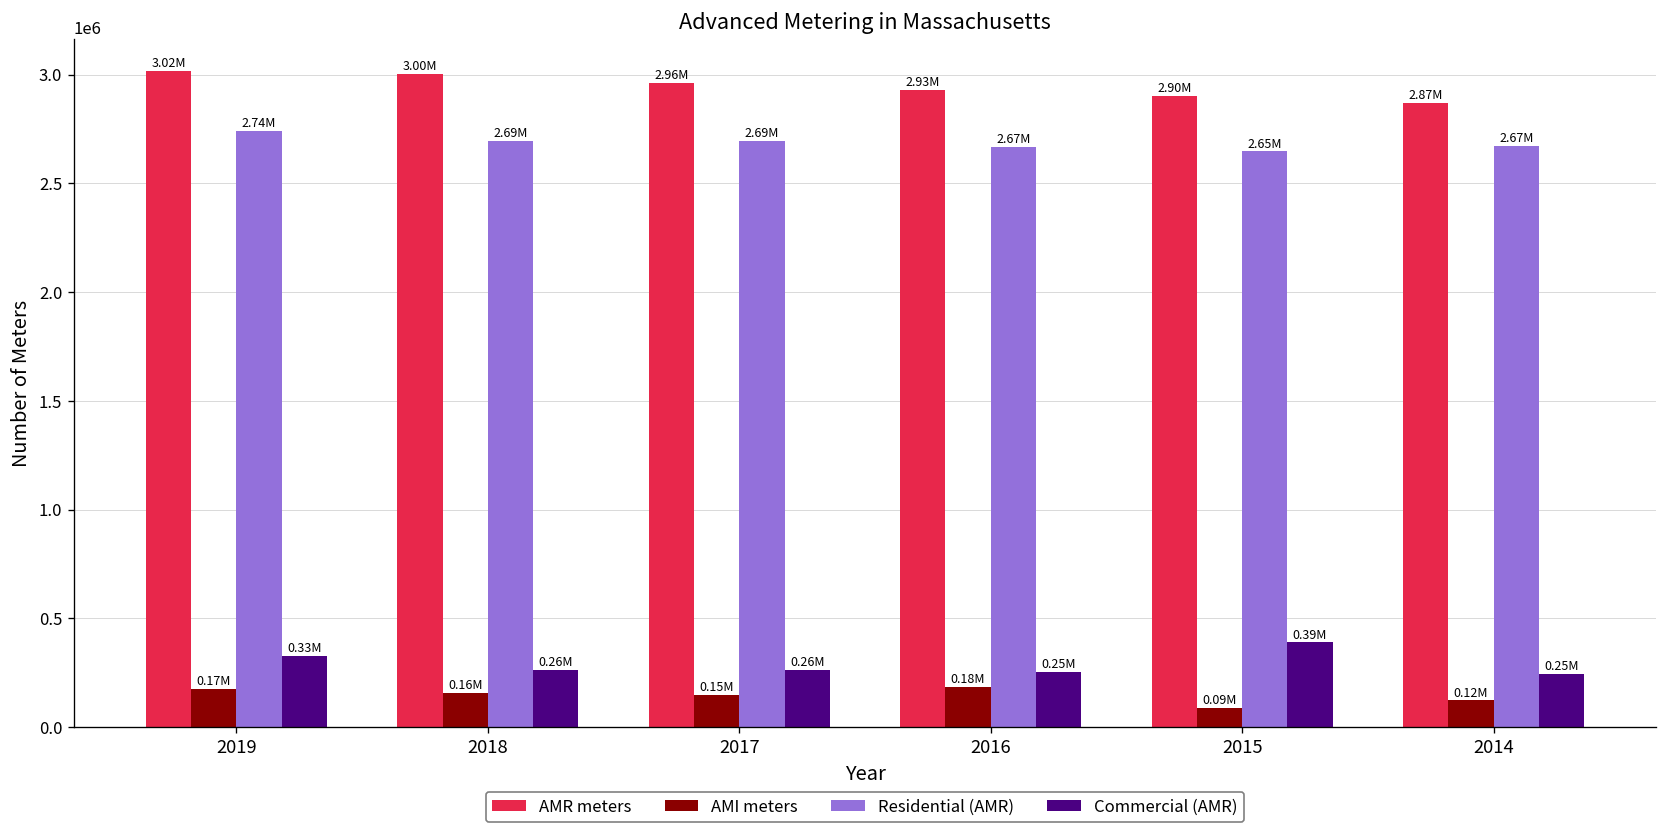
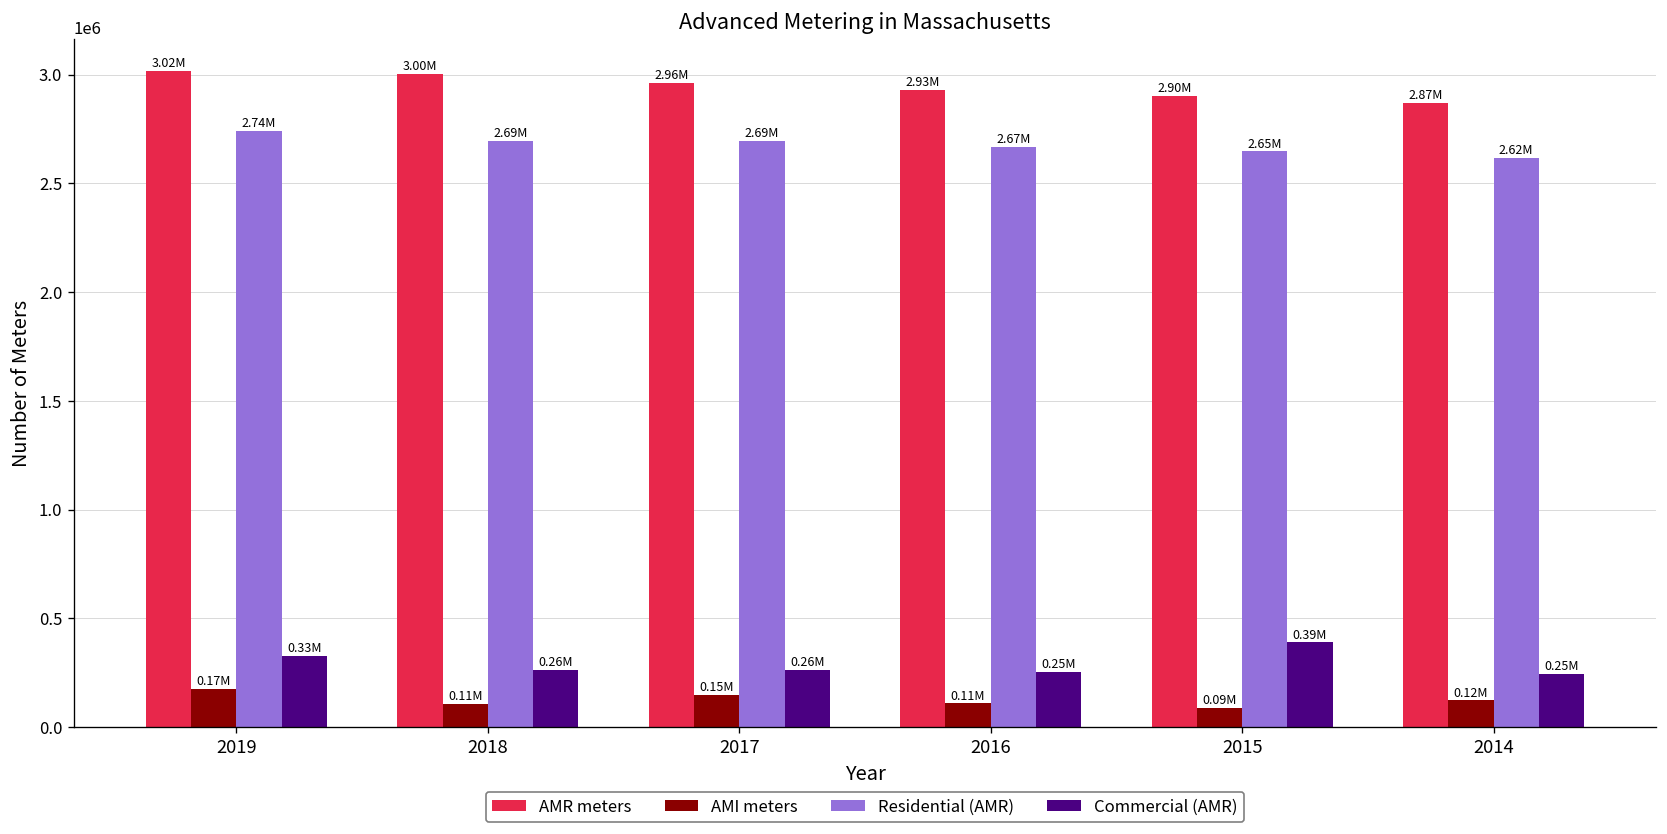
  {
    "AMR meters": {
      "2019": "3.02M",
      "2018": "3.00M",
      "2017": "2.96M",
      "2016": "2.93M",
      "2015": "2.90M",
      "2014": "2.87M"
    },
    "AMI meters": {
      "2019": "0.17M",
-     "2018": "0.16M",
+     "2018": "0.11M",
      "2017": "0.15M",
-     "2016": "0.18M",
+     "2016": "0.11M",
      "2015": "0.09M",
      "2014": "0.12M"
    },
    "Residential (AMR)": {
      "2019": "2.74M",
      "2018": "2.69M",
      "2017": "2.69M",
      "2016": "2.67M",
      "2015": "2.65M",
-     "2014": "2.67M"
+     "2014": "2.62M"
    },
    "Commercial (AMR)": {
      "2019": "0.33M",
      "2018": "0.26M",
      "2017": "0.26M",
      "2016": "0.25M",
      "2015": "0.39M",
      "2014": "0.25M"
    }
  }
